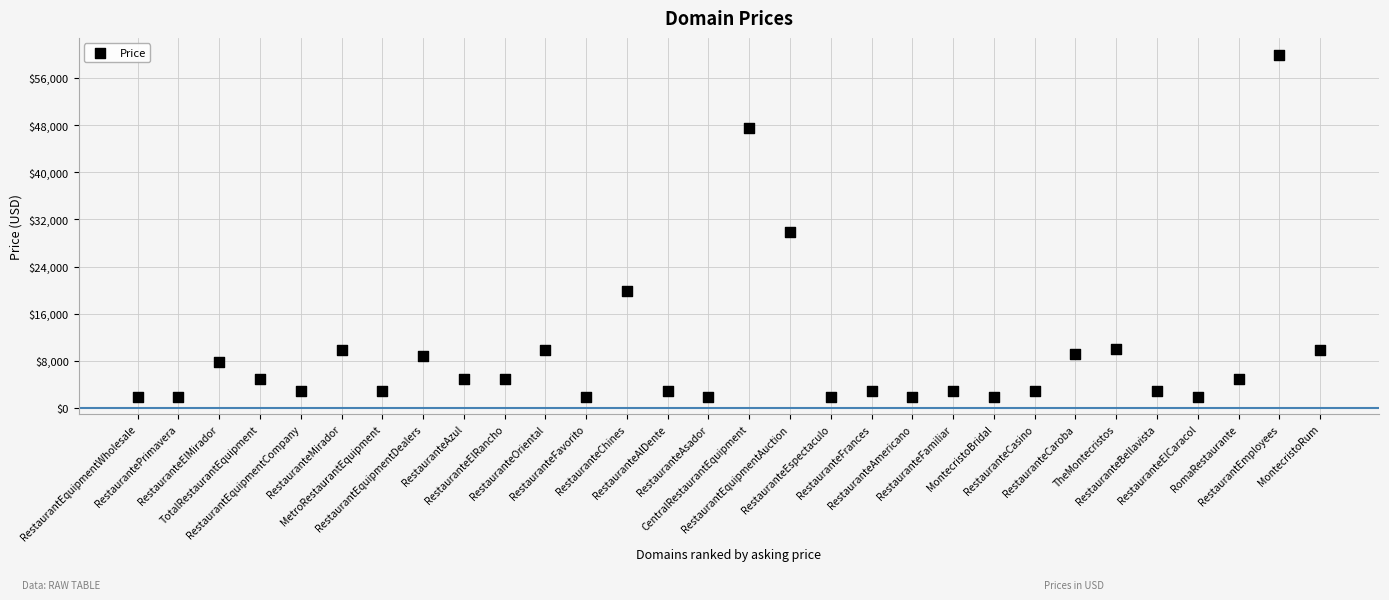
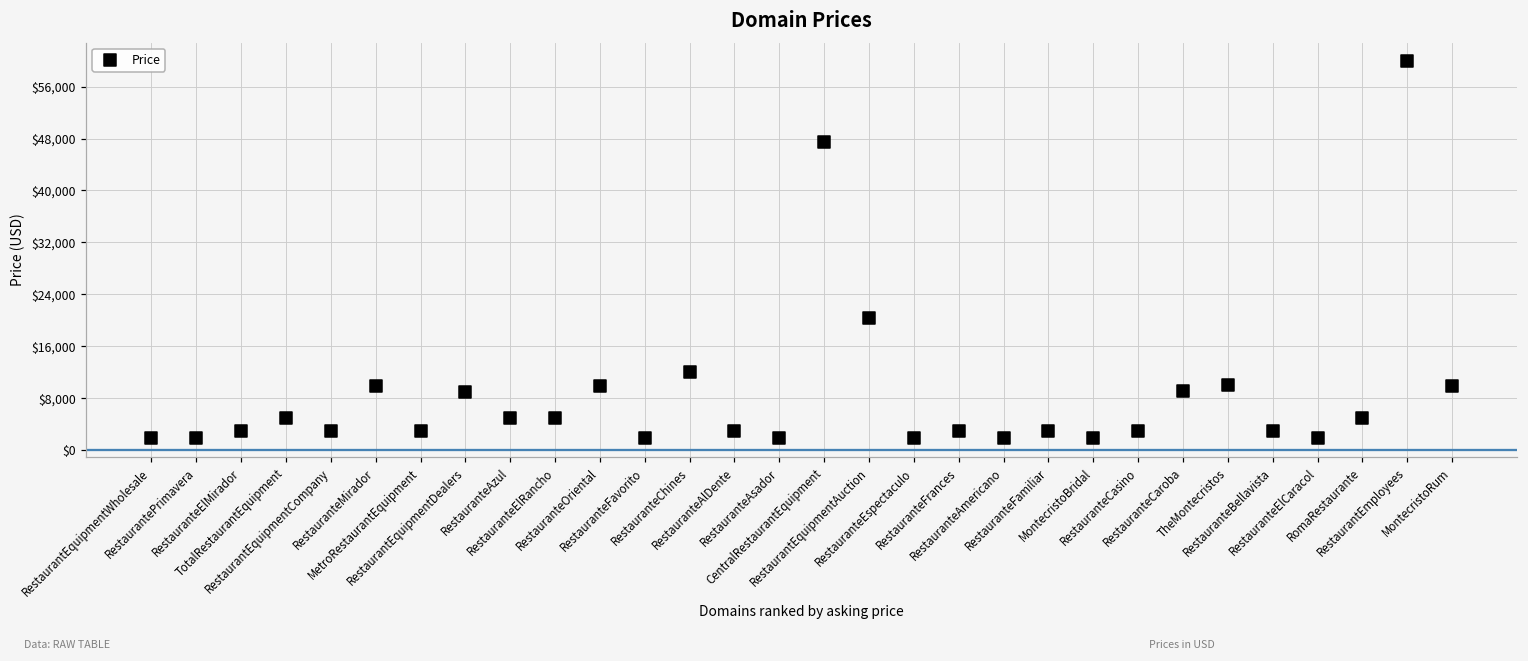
  {
-   "RestauranteElMirador": "$8,000",
-   "RestauranteChines": "$20,000",
-   "RestaurantEquipmentAuction": "$30,000"
+   "RestauranteElMirador": "$3,000",
+   "RestauranteChines": "$12,000",
+   "RestaurantEquipmentAuction": "$20,000"
  }
